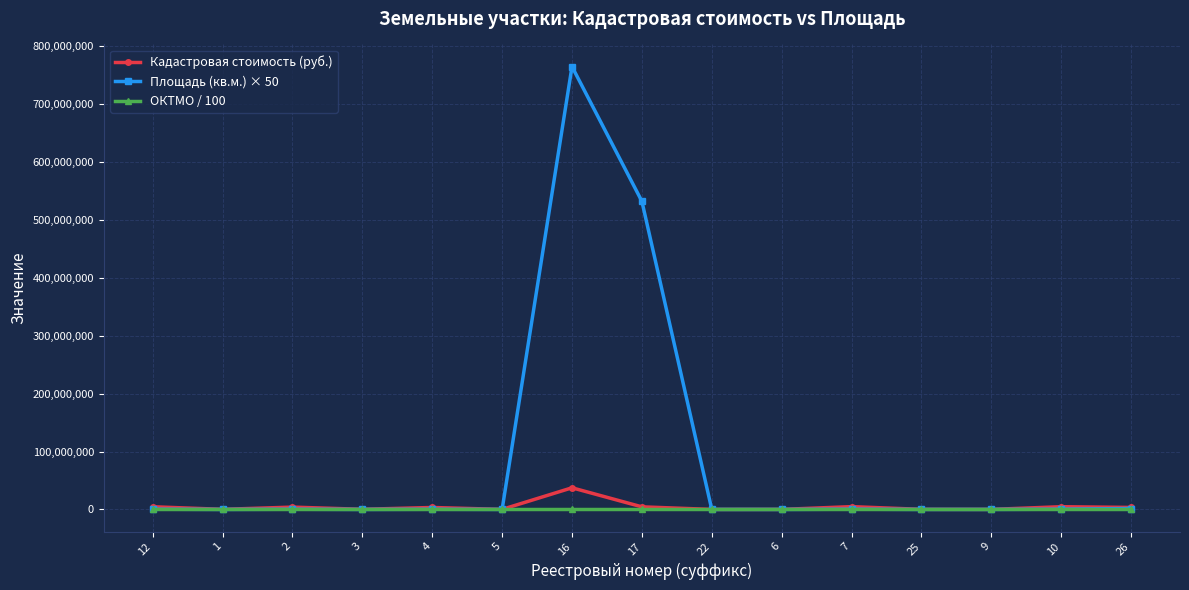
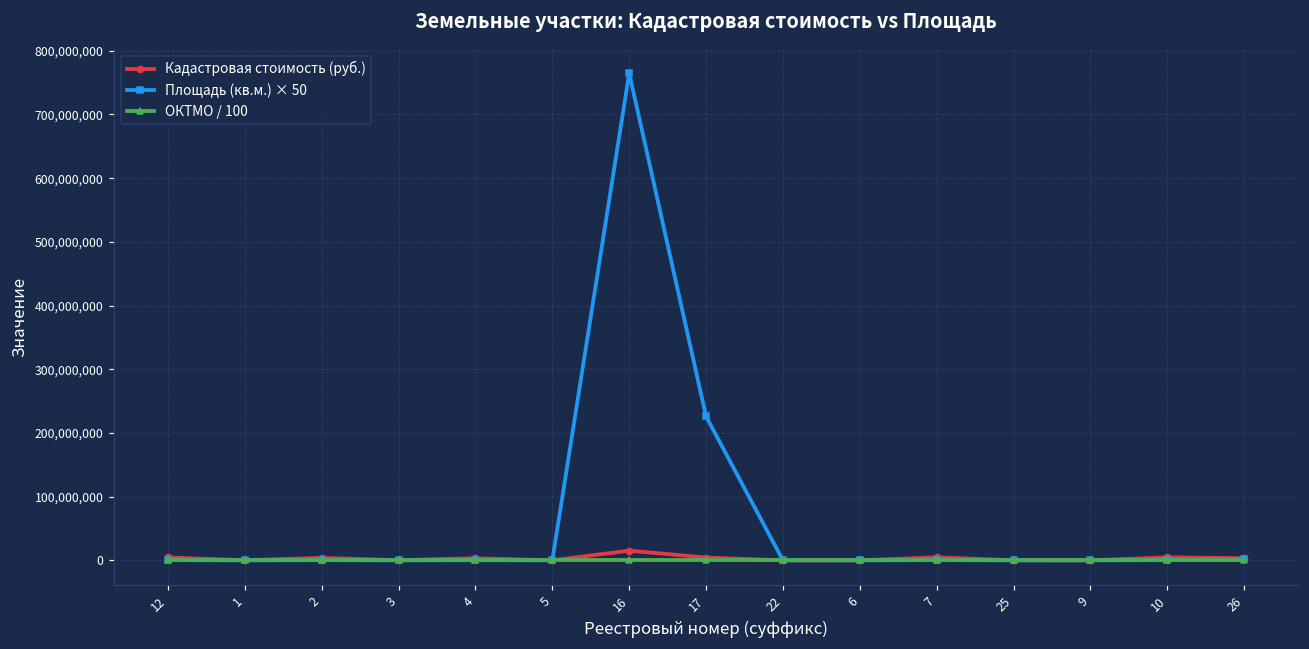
  {
    "Кадастровая стоимость (руб.)": {
-     "16": "40,000,000",
+     "16": "20,000,000",
      "7": "0"
    },
    "Площадь (кв.м.) × 50": {
      "16": "760,000,000",
-     "17": "530,000,000"
+     "17": "230,000,000"
    },
    "ОКТМО / 100": {
      "16": "0"
    }
  }
